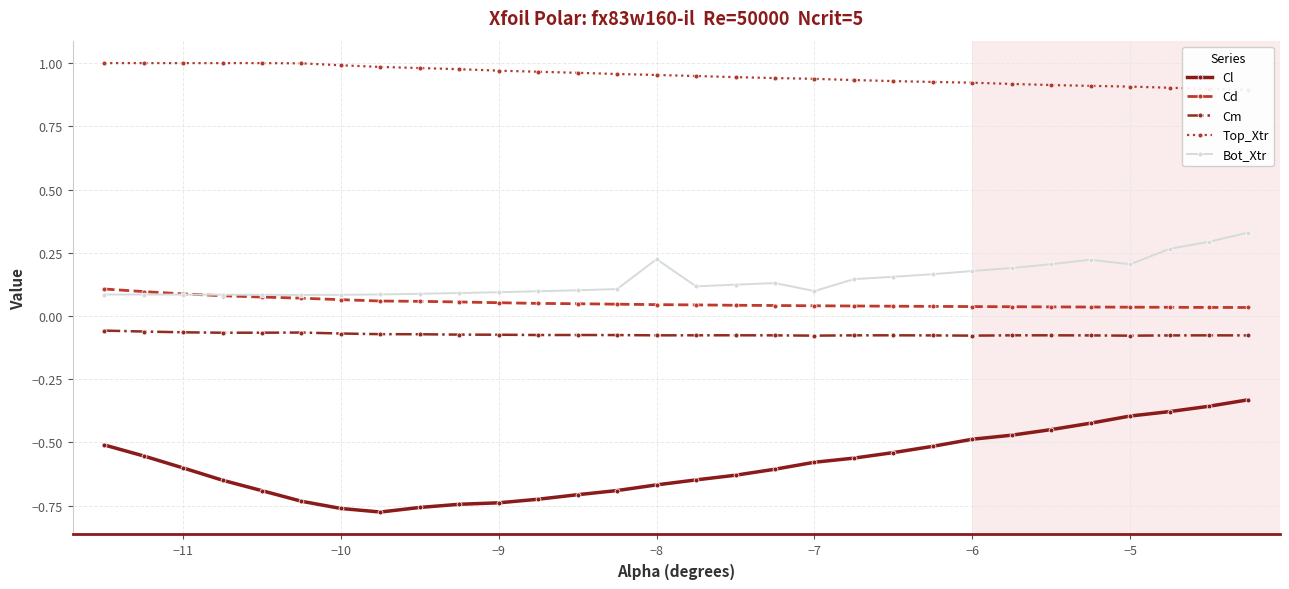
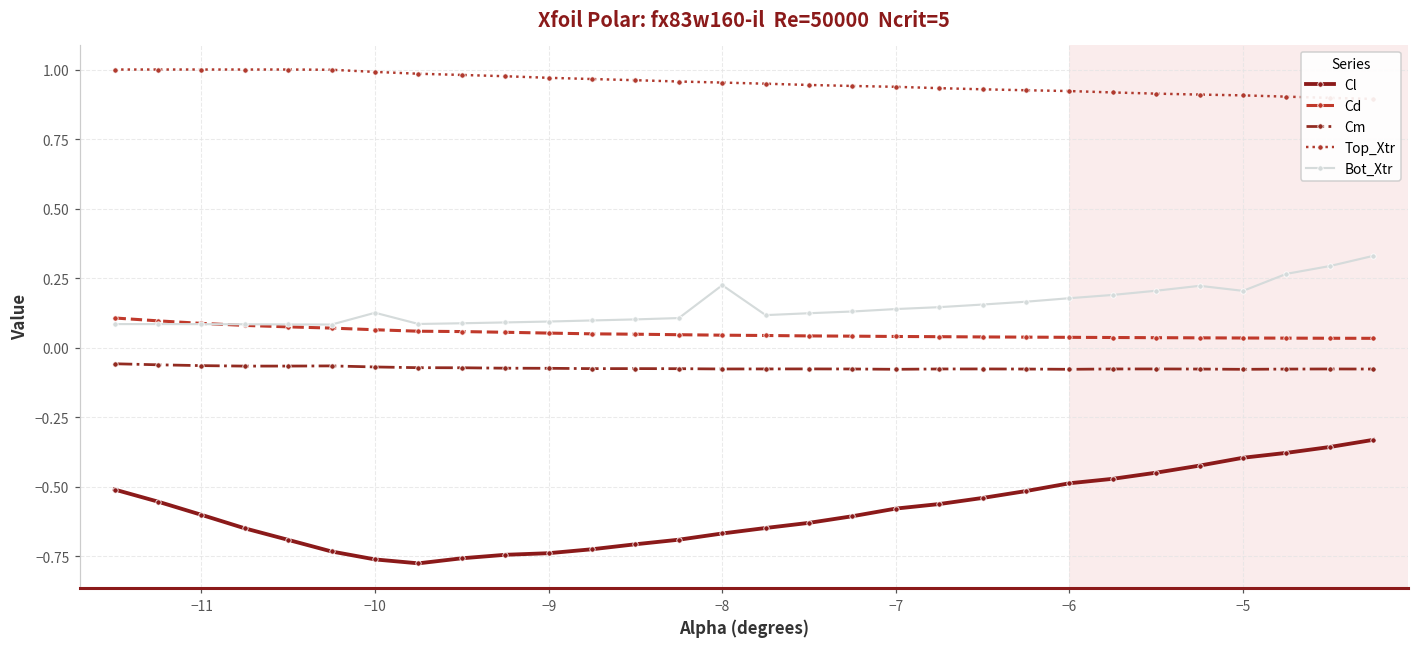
  {
    "Bot_Xtr": {
-     "−10": 0.08,
+     "−10": 0.13,
      "−9": 0.09,
      "−8": 0.22,
-     "−7": 0.10,
+     "−7": 0.14,
      "−6": 0.18,
      "−5": 0.20
    }
  }
